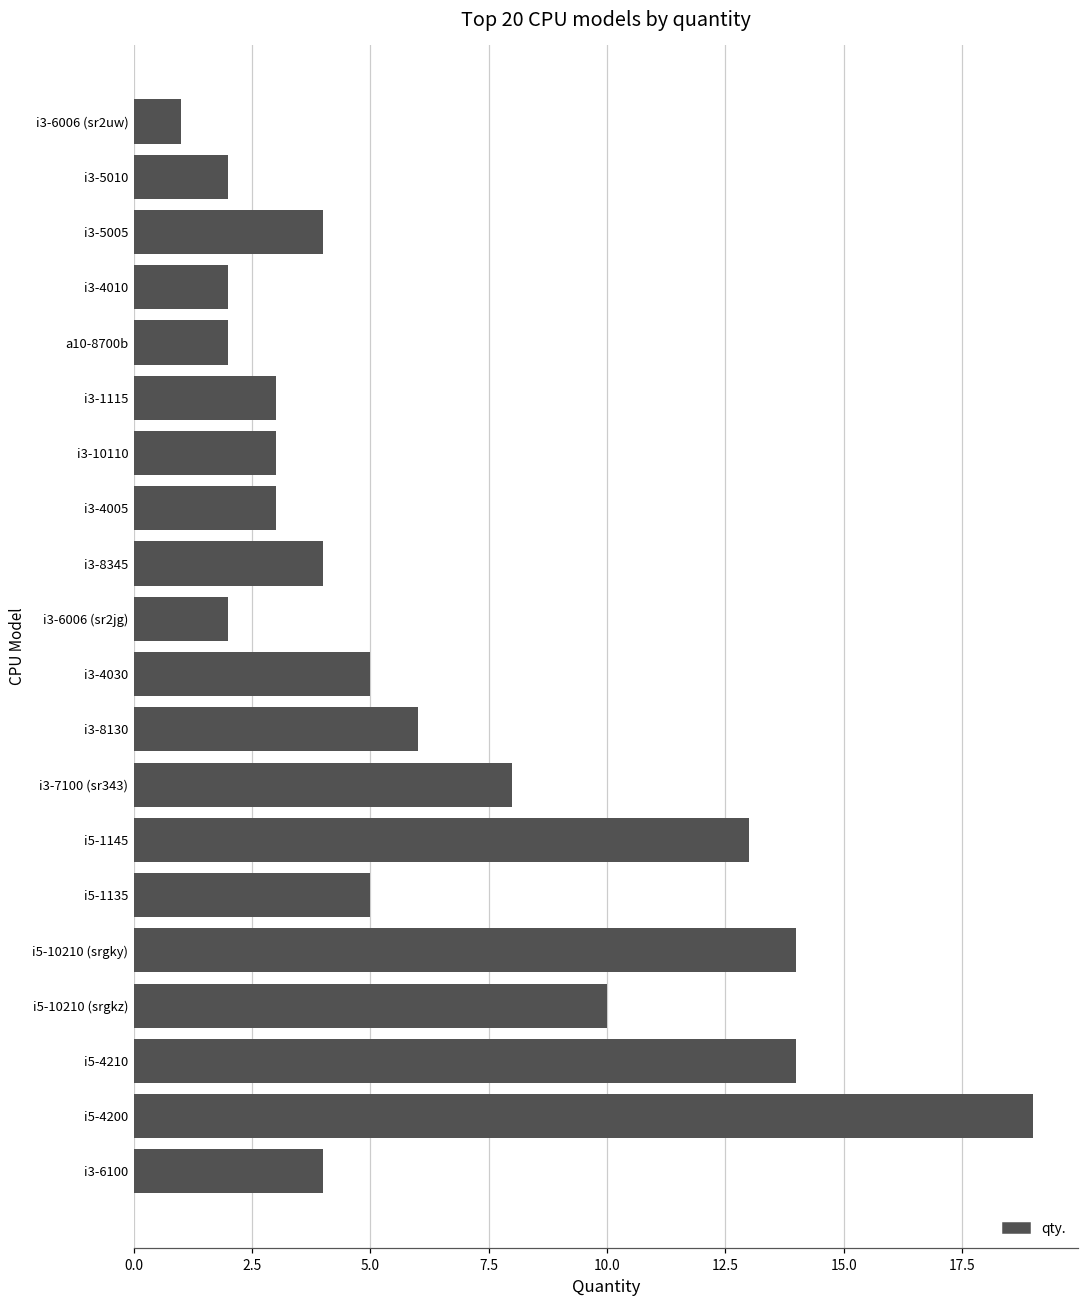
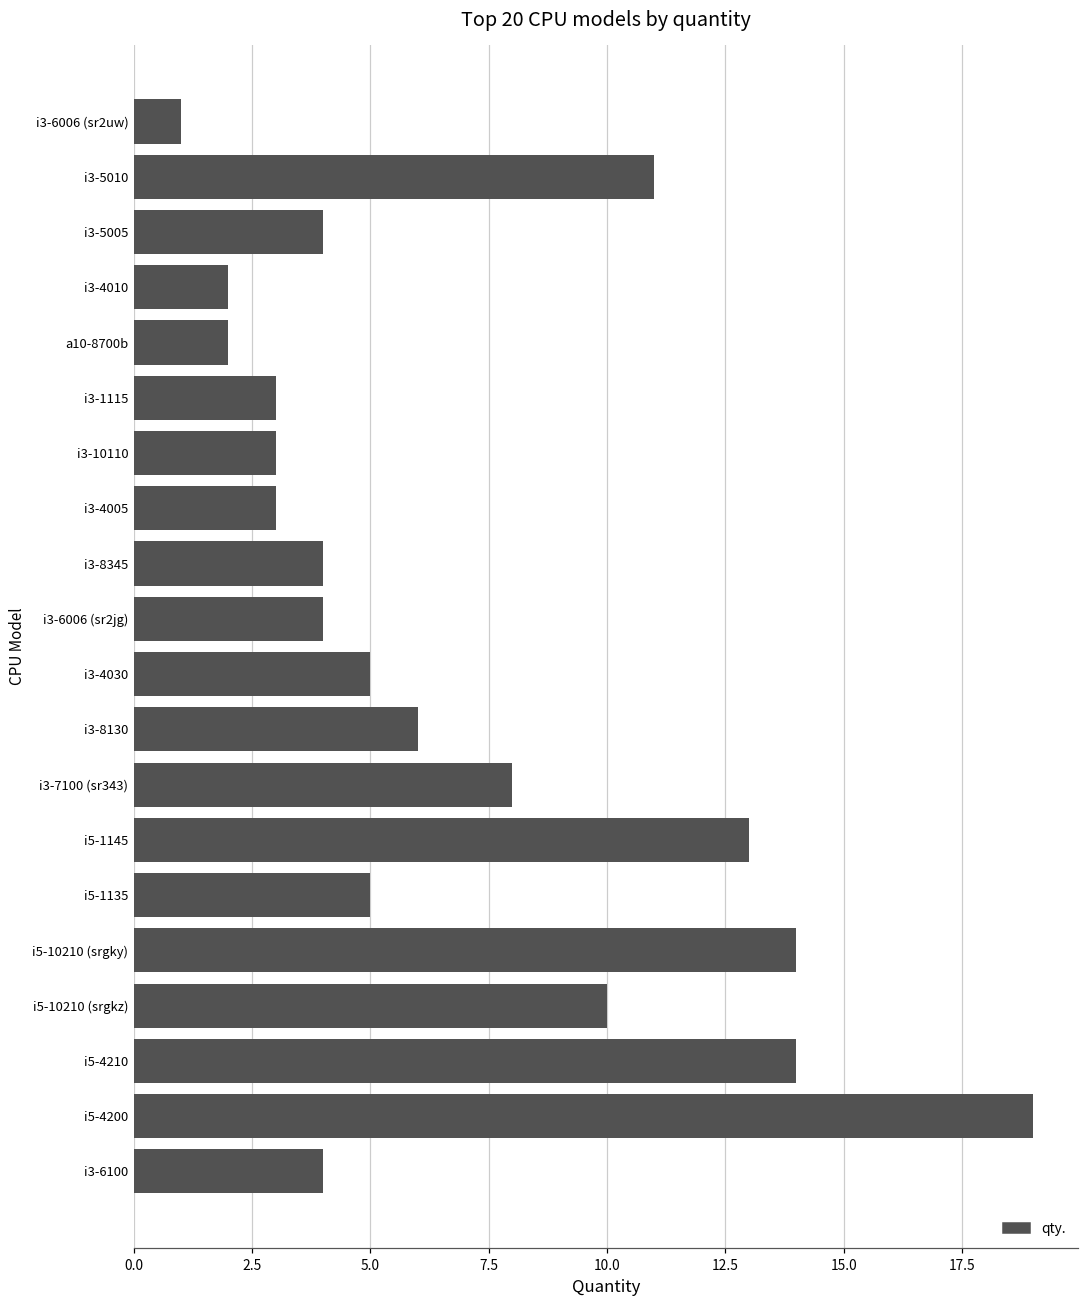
  {
    "i3-6006 (sr2uw)": 1,
-   "i3-5010": 2,
+   "i3-5010": 11,
    "i3-5005": 4,
    "i3-4010": 2,
    "a10-8700b": 2,
    "i3-1115": 3,
    "i3-10110": 3,
    "i3-4005": 3,
    "i3-8345": 4,
-   "i3-6006 (sr2jg)": 2,
+   "i3-6006 (sr2jg)": 4,
    "i3-4030": 5,
    "i3-8130": 6,
    "i3-7100 (sr343)": 8,
    "i5-1145": 13,
    "i5-1135": 5,
    "i5-10210 (srgky)": 14,
    "i5-10210 (srgkz)": 10,
    "i5-4210": 14,
    "i5-4200": 19,
    "i3-6100": 4
  }
